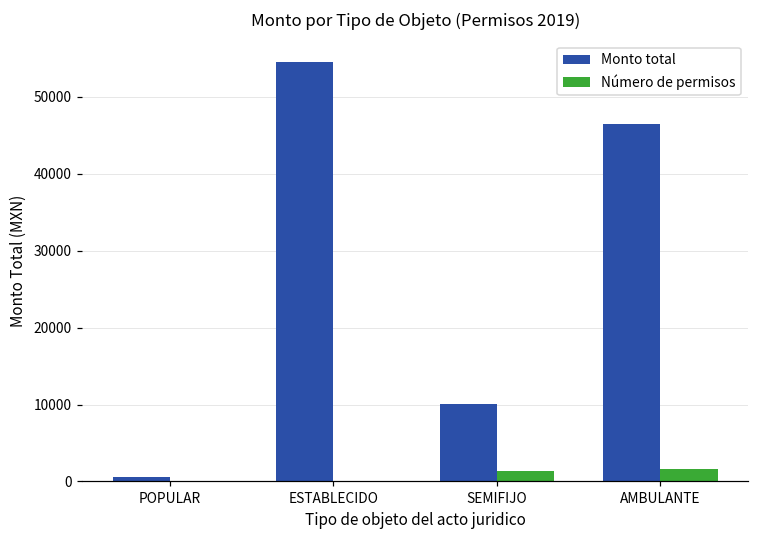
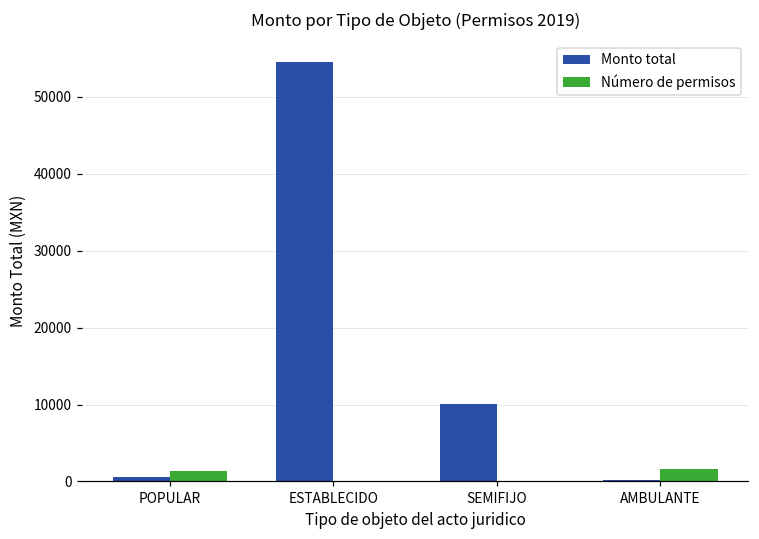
  {
    "Monto total": {
      "POPULAR": 1000,
      "ESTABLECIDO": 55000,
      "SEMIFIJO": 10000,
-     "AMBULANTE": 46000
+     "AMBULANTE": 0
    },
    "Número de permisos": {
-     "POPULAR": 0,
-     "SEMIFIJO": 1000,
+     "POPULAR": 1000,
+     "SEMIFIJO": 0,
      "AMBULANTE": 2000
    }
  }
